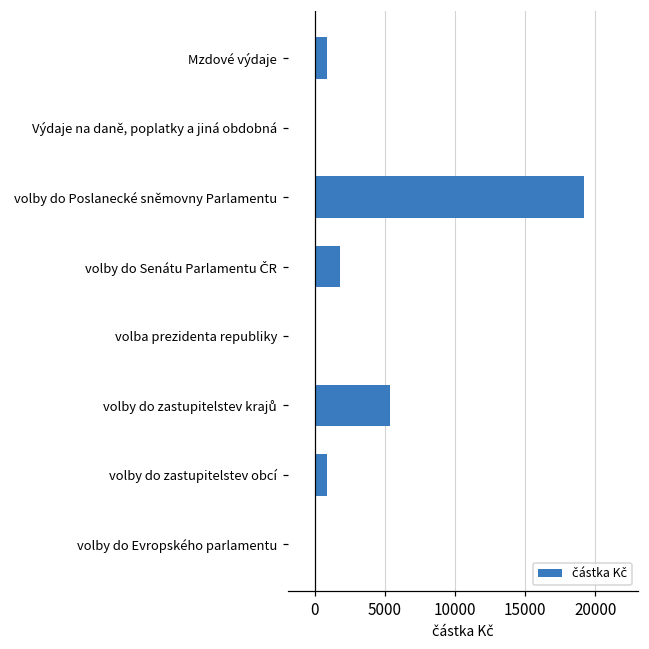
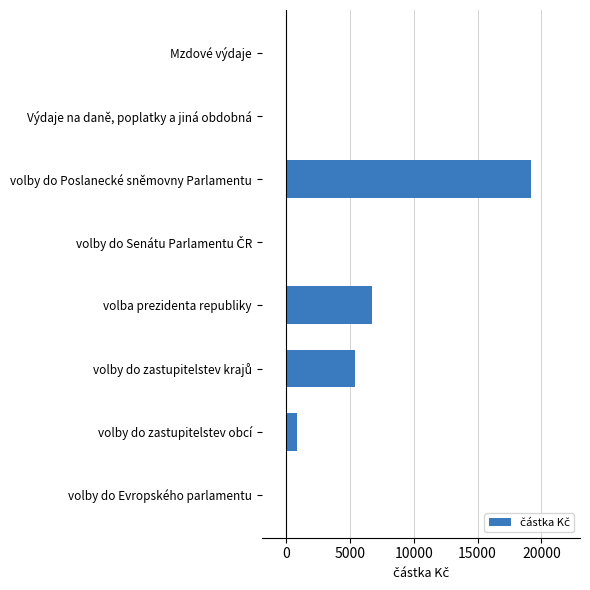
  {
-   "Mzdové výdaje": 900,
+   "Mzdové výdaje": 0,
    "Výdaje na daně, poplatky a jiná obdobná": 0,
    "volby do Poslanecké sněmovny Parlamentu": 19200,
-   "volby do Senátu Parlamentu ČR": 1800,
-   "volba prezidenta republiky": 0,
+   "volby do Senátu Parlamentu ČR": 0,
+   "volba prezidenta republiky": 6800,
    "volby do zastupitelstev krajů": 5400,
    "volby do zastupitelstev obcí": 900,
    "volby do Evropského parlamentu": 0
  }
